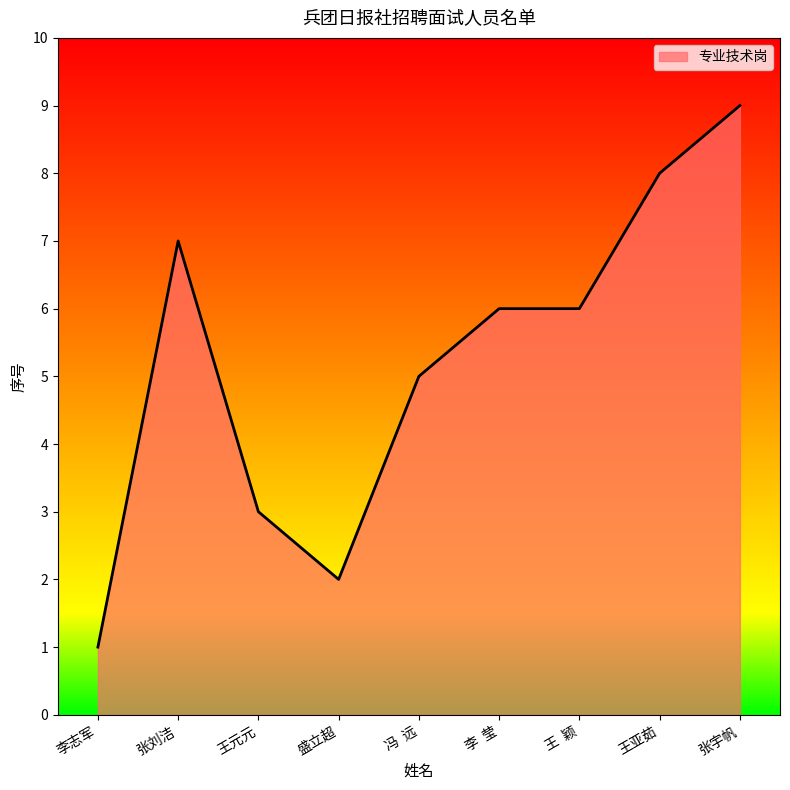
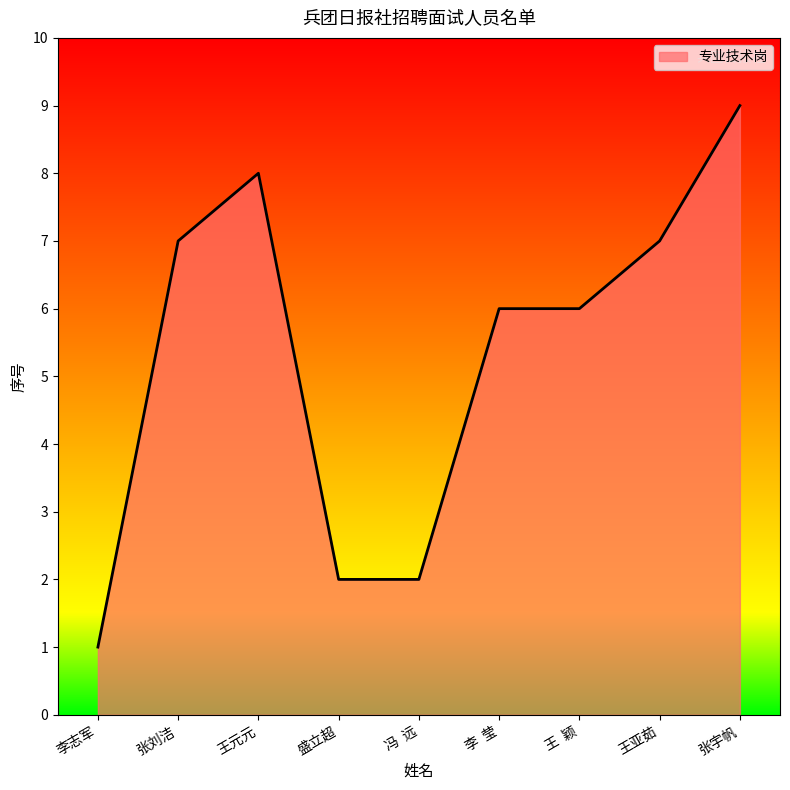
  {
    "李志军": 1,
    "张刘洁": 7,
-   "王元元": 3,
+   "王元元": 8,
    "盛立超": 2,
-   "冯 远": 5,
+   "冯 远": 2,
    "李 莹": 6,
    "王 颖": 6,
-   "王亚茹": 8,
+   "王亚茹": 7,
    "张宇帆": 9
  }
